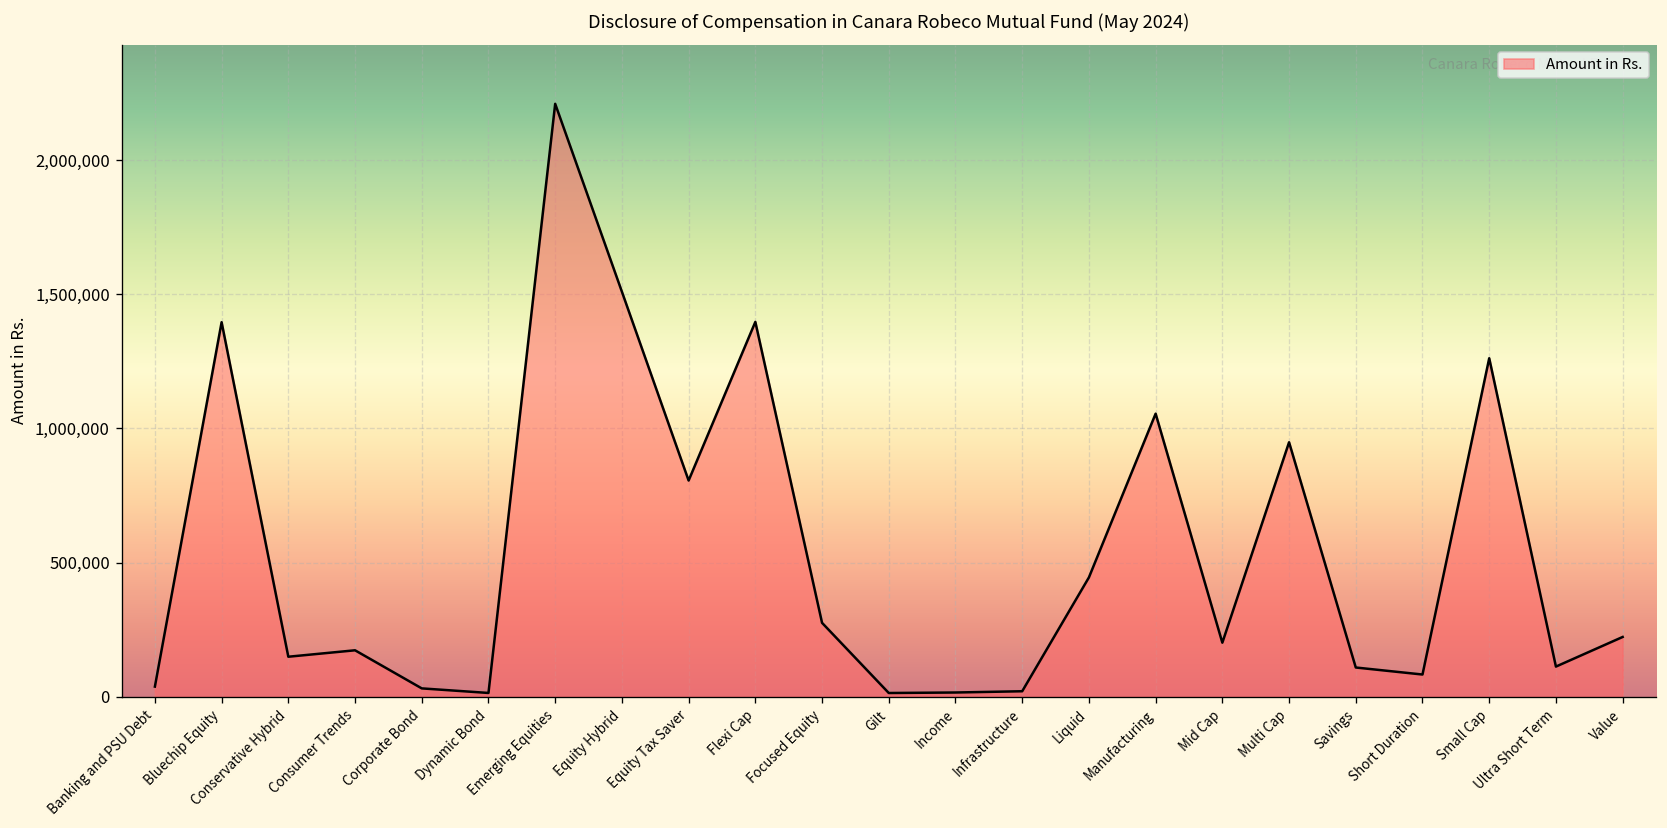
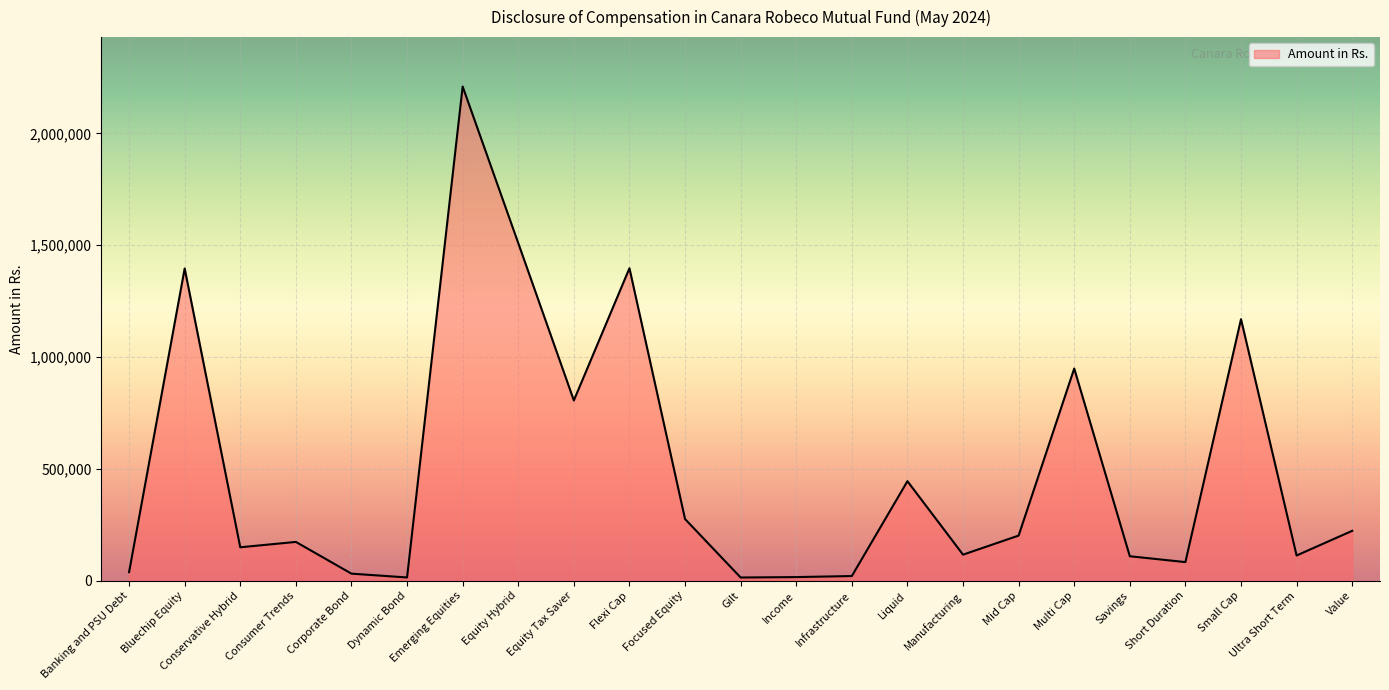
  {
    "Banking and PSU Debt": "40,000",
    "Bluechip Equity": "1,400,000",
    "Conservative Hybrid": "150,000",
    "Consumer Trends": "170,000",
    "Corporate Bond": "30,000",
    "Dynamic Bond": "10,000",
    "Emerging Equities": "2,210,000",
    "Equity Hybrid": "1,510,000",
    "Equity Tax Saver": "810,000",
    "Flexi Cap": "1,400,000",
    "Focused Equity": "280,000",
    "Gilt": "10,000",
    "Income": "20,000",
    "Infrastructure": "20,000",
    "Liquid": "440,000",
-   "Manufacturing": "1,060,000",
+   "Manufacturing": "120,000",
    "Mid Cap": "200,000",
    "Multi Cap": "950,000",
    "Savings": "110,000",
    "Short Duration": "80,000",
-   "Small Cap": "1,260,000",
+   "Small Cap": "1,170,000",
    "Ultra Short Term": "110,000",
    "Value": "220,000"
  }
